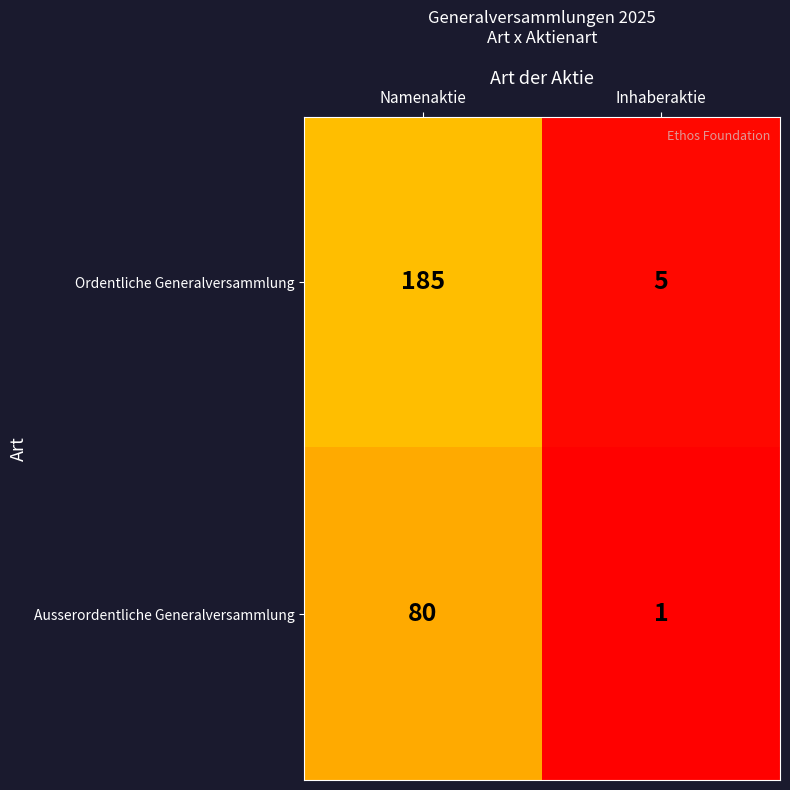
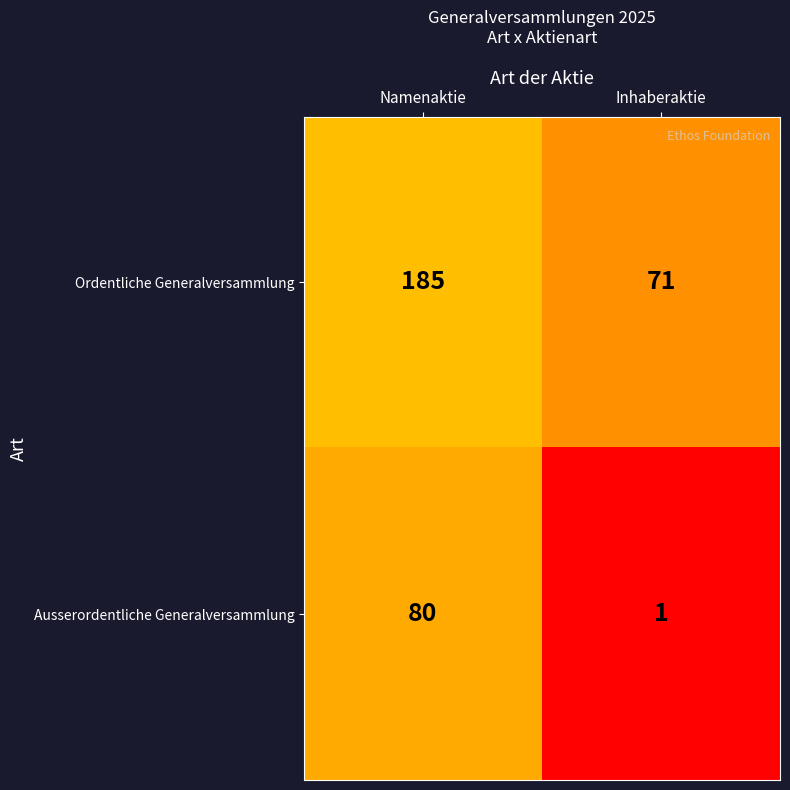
  {
    "Ordentliche Generalversammlung": {
      "Namenaktie": 185,
-     "Inhaberaktie": 5
+     "Inhaberaktie": 71
    },
    "Ausserordentliche Generalversammlung": {
      "Namenaktie": 80,
      "Inhaberaktie": 1
    }
  }
